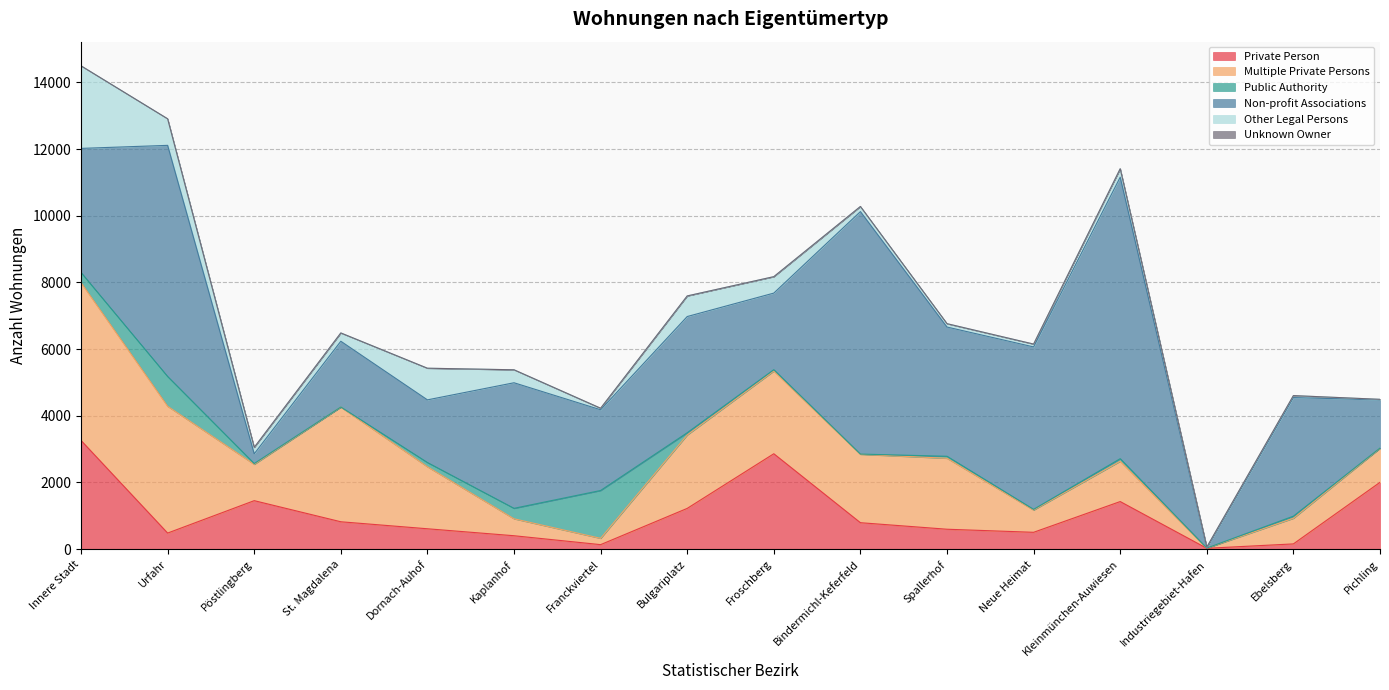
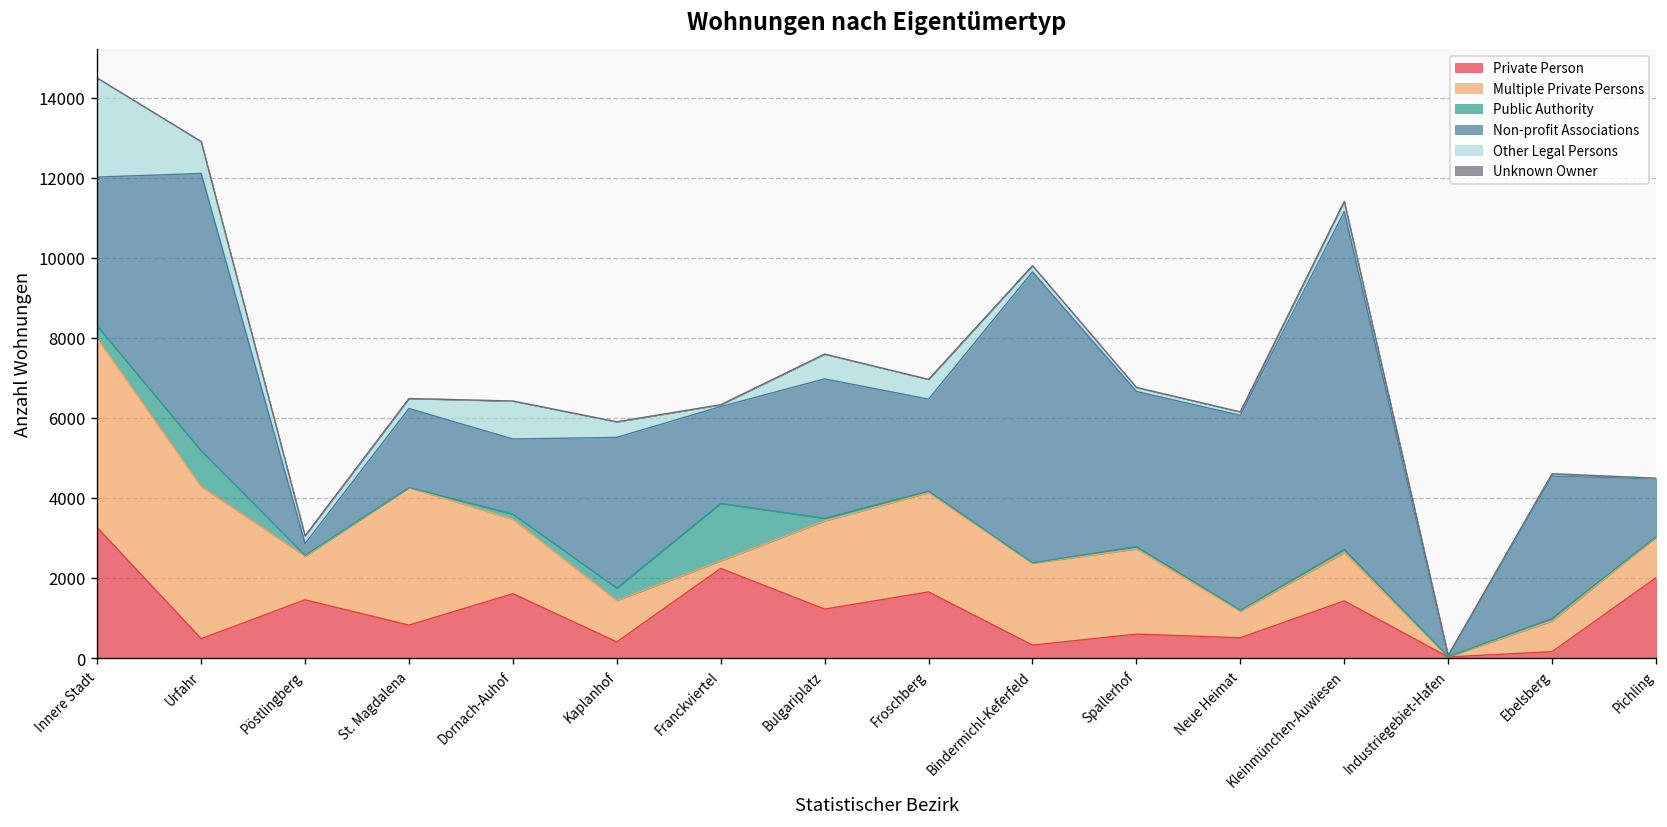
  {
    "Private Person": {
      "Innere Stadt": 3300,
      "Urfahr": 500,
      "Pöstlingberg": 1500,
      "St. Magdalena": 800,
-     "Dornach-Auhof": 600,
+     "Dornach-Auhof": 1600,
      "Kaplanhof": 400,
-     "Franckviertel": 100,
+     "Franckviertel": 2200,
      "Bulgariplatz": 1200,
-     "Froschberg": 2900,
-     "Bindermichl-Keferfeld": 800,
+     "Froschberg": 1700,
+     "Bindermichl-Keferfeld": 300,
      "Spallerhof": 600,
      "Neue Heimat": 500,
      "Kleinmünchen-Auwiesen": 1400,
      "Ebelsberg": 200,
      "Pichling": 2000
    },
    "Multiple Private Persons": {
      "Innere Stadt": 4700,
      "Urfahr": 3800,
      "Dornach-Auhof": 1900,
-     "Kaplanhof": 500,
+     "Kaplanhof": 1000,
      "Franckviertel": 200
    }
  }
